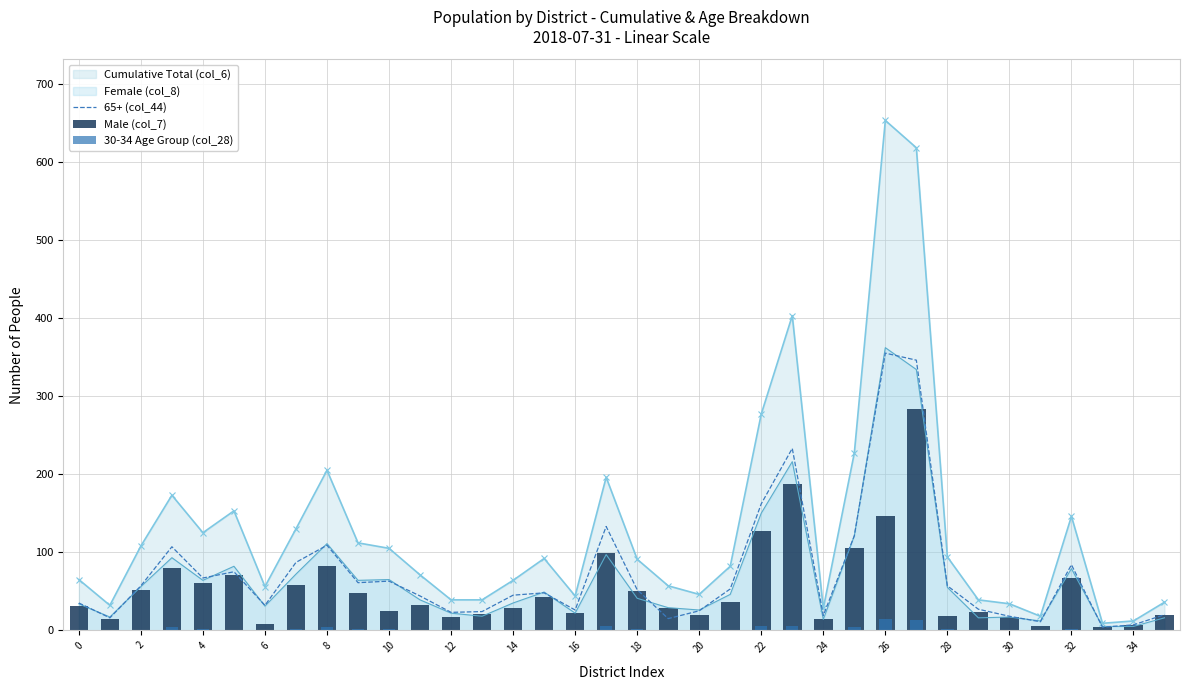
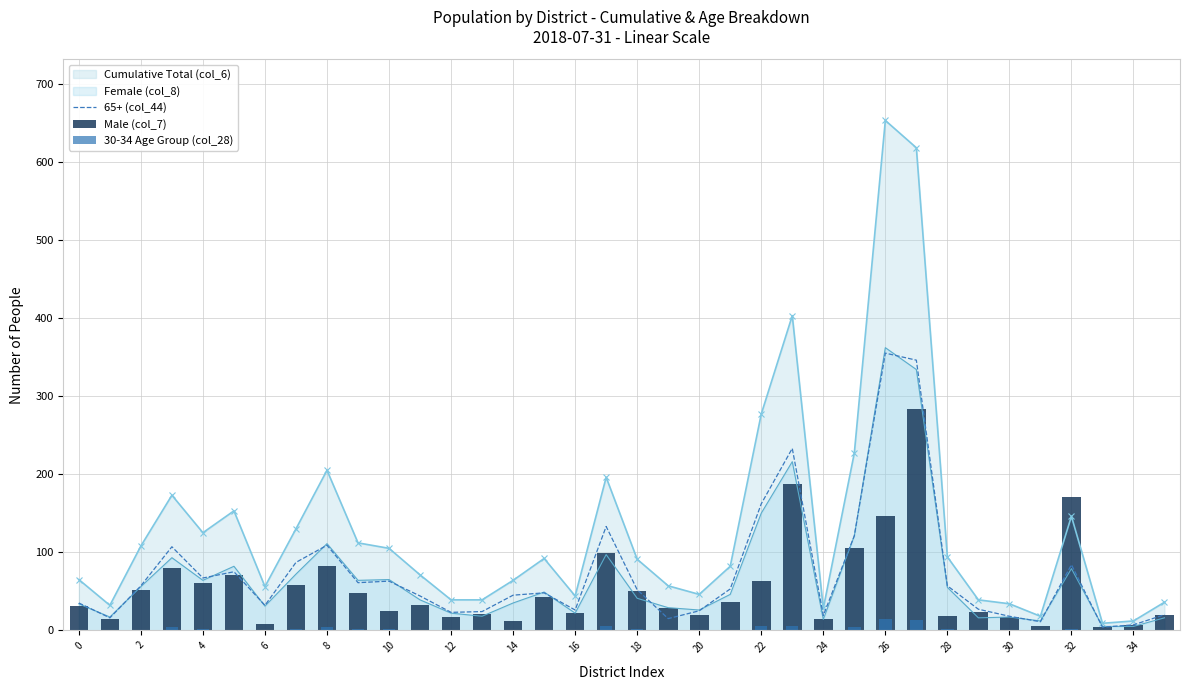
  {
    "Male (col_7)": {
      "0": 30,
      "2": 50,
      "4": 60,
      "6": 10,
      "8": 80,
      "10": 30,
      "12": 20,
-     "14": 30,
+     "14": 10,
      "16": 20,
      "18": 50,
      "20": 20,
-     "22": 130,
+     "22": 60,
      "24": 10,
      "26": 150,
      "28": 20,
      "30": 20,
-     "32": 70,
+     "32": 170,
      "34": 10
    }
  }
